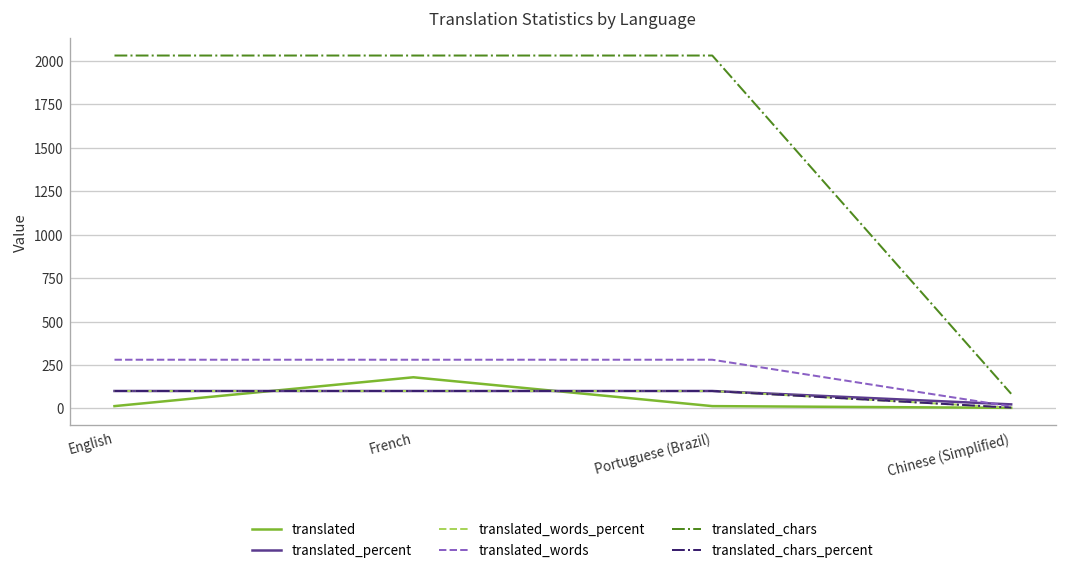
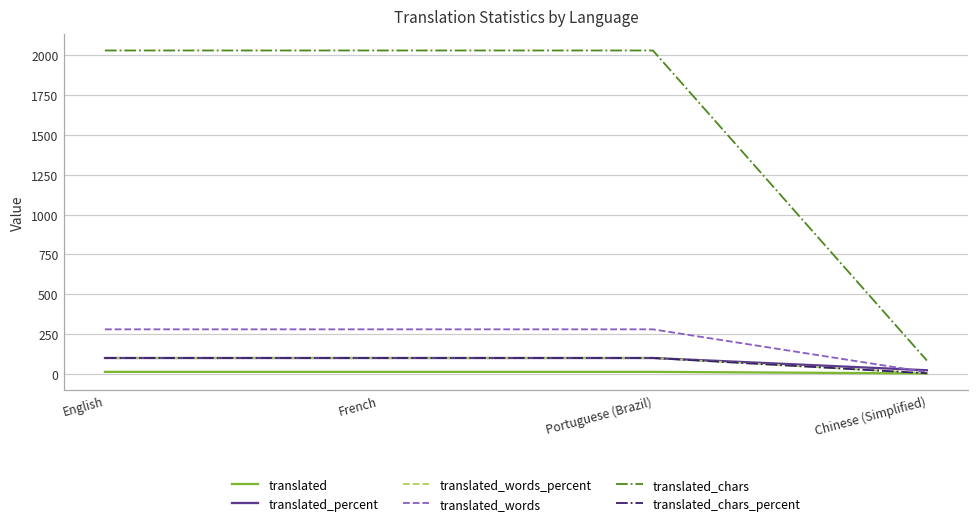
  {
    "translated": {
      "English": 10,
-     "French": 180,
+     "French": 10,
      "Portuguese (Brazil)": 10
    },
    "translated_words": {
      "English": 280,
      "French": 280,
      "Portuguese (Brazil)": 280
    },
    "translated_chars": {
      "English": 2030,
      "French": 2030,
      "Portuguese (Brazil)": 2030,
      "Chinese (Simplified)": 80
    }
  }
